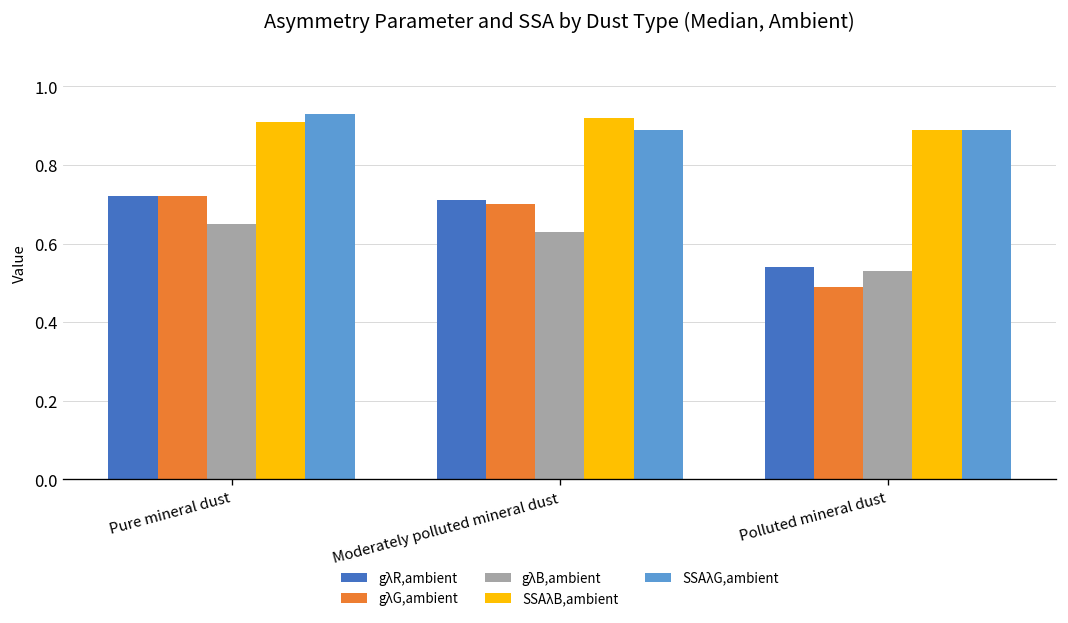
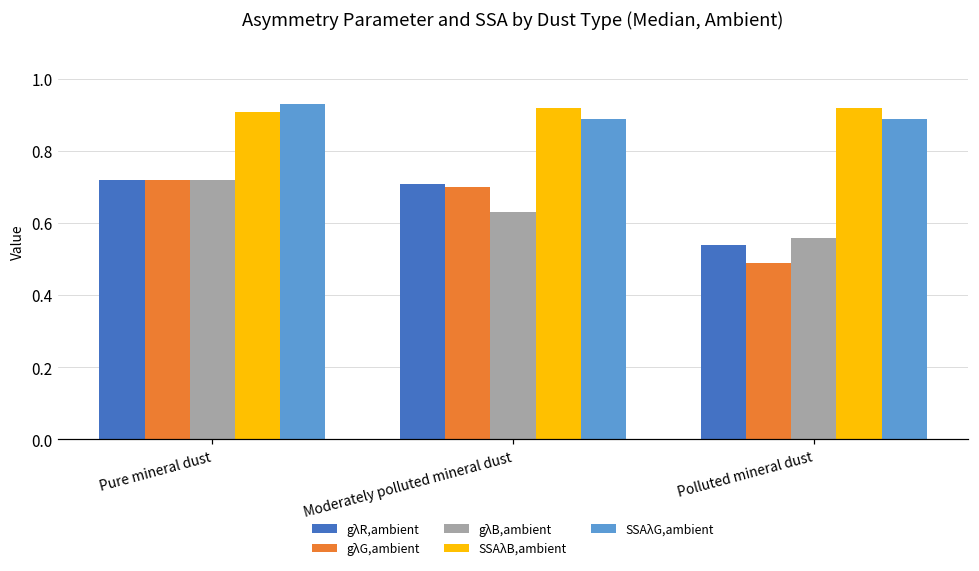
  {
    "gλG,ambient": {
      "Pure mineral dust": 0.72,
      "Moderately polluted mineral dust": 0.70,
      "Polluted mineral dust": 0.49
    },
    "gλB,ambient": {
-     "Pure mineral dust": 0.65,
+     "Pure mineral dust": 0.72,
      "Moderately polluted mineral dust": 0.63,
-     "Polluted mineral dust": 0.53
+     "Polluted mineral dust": 0.56
    },
    "SSAλB,ambient": {
      "Pure mineral dust": 0.91,
      "Moderately polluted mineral dust": 0.92,
-     "Polluted mineral dust": 0.89
+     "Polluted mineral dust": 0.92
    }
  }
